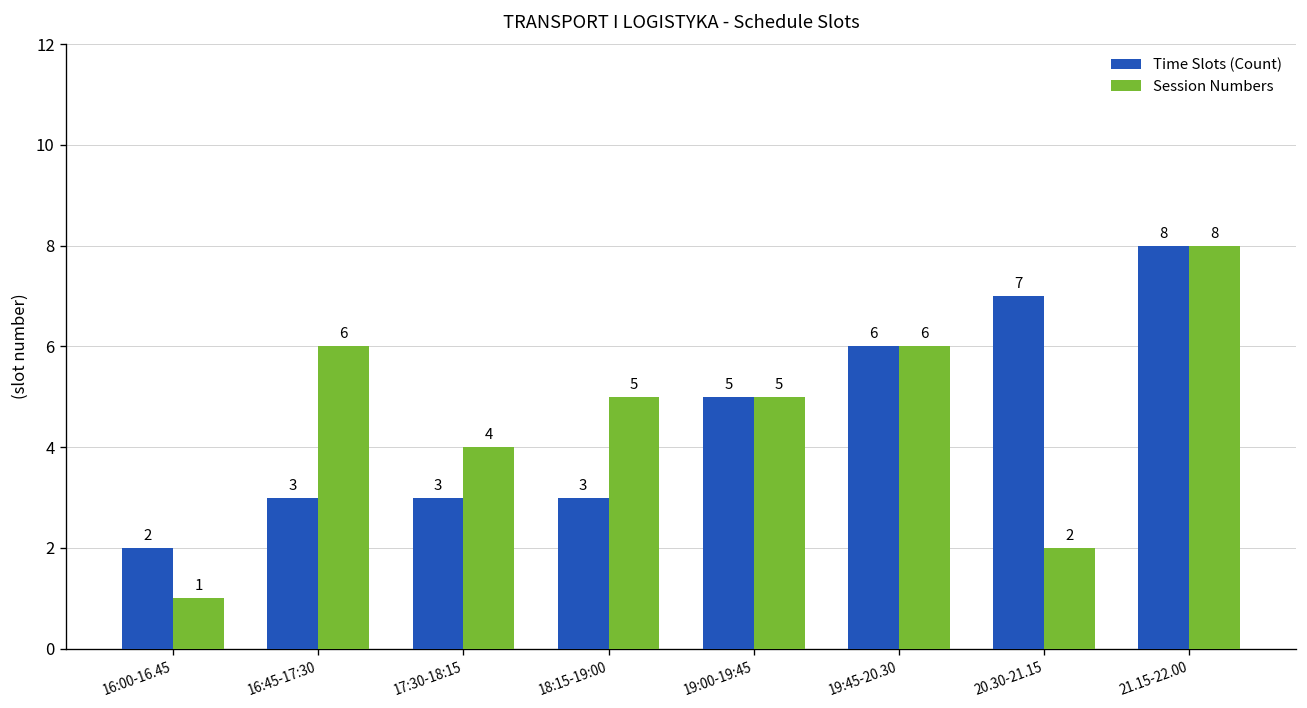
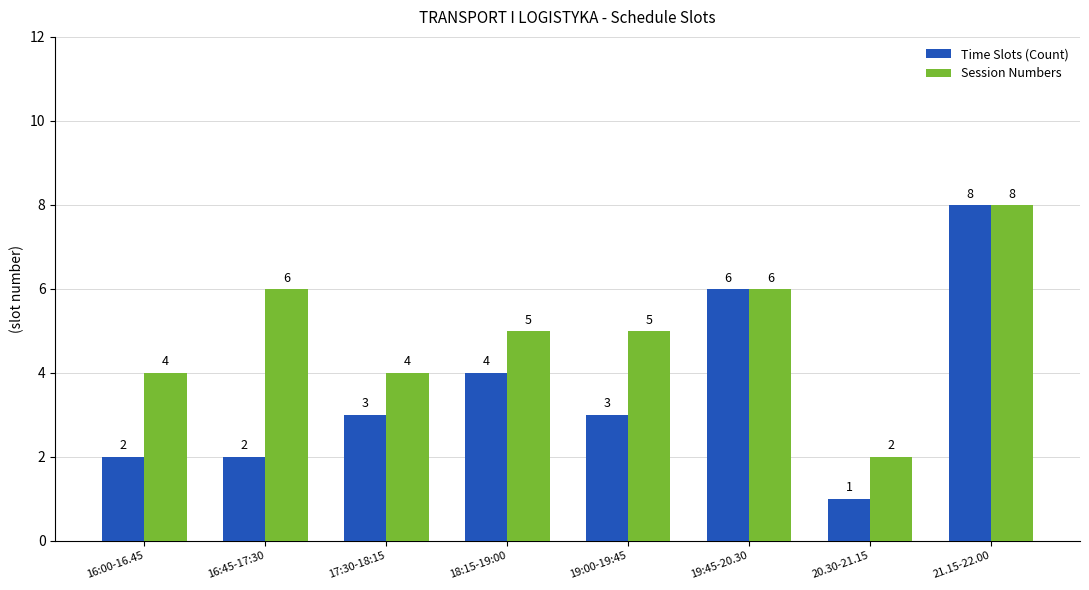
  {
    "Time Slots (Count)": {
      "16:00-16.45": 2,
-     "16:45-17:30": 3,
+     "16:45-17:30": 2,
      "17:30-18:15": 3,
-     "18:15-19:00": 3,
-     "19:00-19:45": 5,
+     "18:15-19:00": 4,
+     "19:00-19:45": 3,
      "19:45-20.30": 6,
-     "20.30-21.15": 7,
+     "20.30-21.15": 1,
      "21.15-22.00": 8
    },
    "Session Numbers": {
-     "16:00-16.45": 1,
+     "16:00-16.45": 4,
      "16:45-17:30": 6,
      "17:30-18:15": 4,
      "18:15-19:00": 5,
      "19:00-19:45": 5,
      "19:45-20.30": 6,
      "20.30-21.15": 2,
      "21.15-22.00": 8
    }
  }
